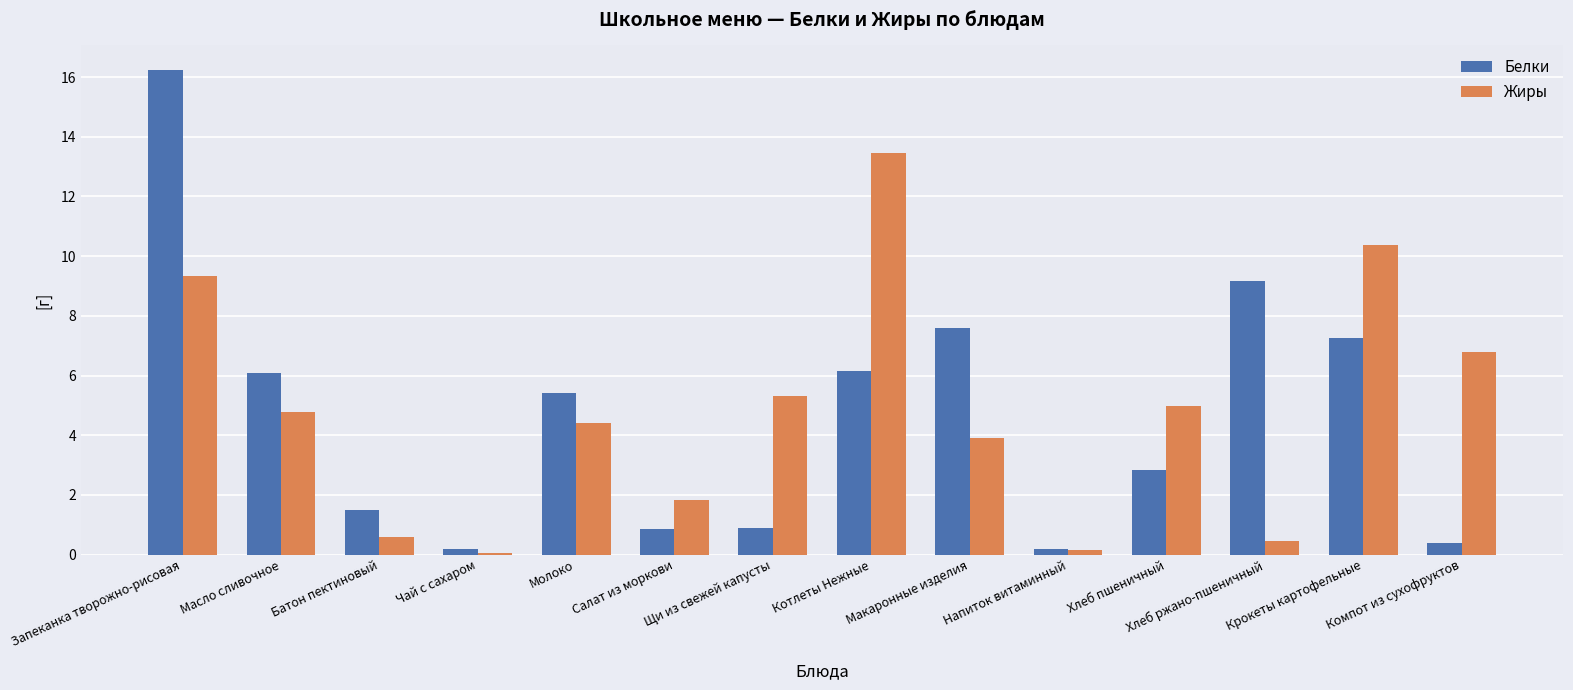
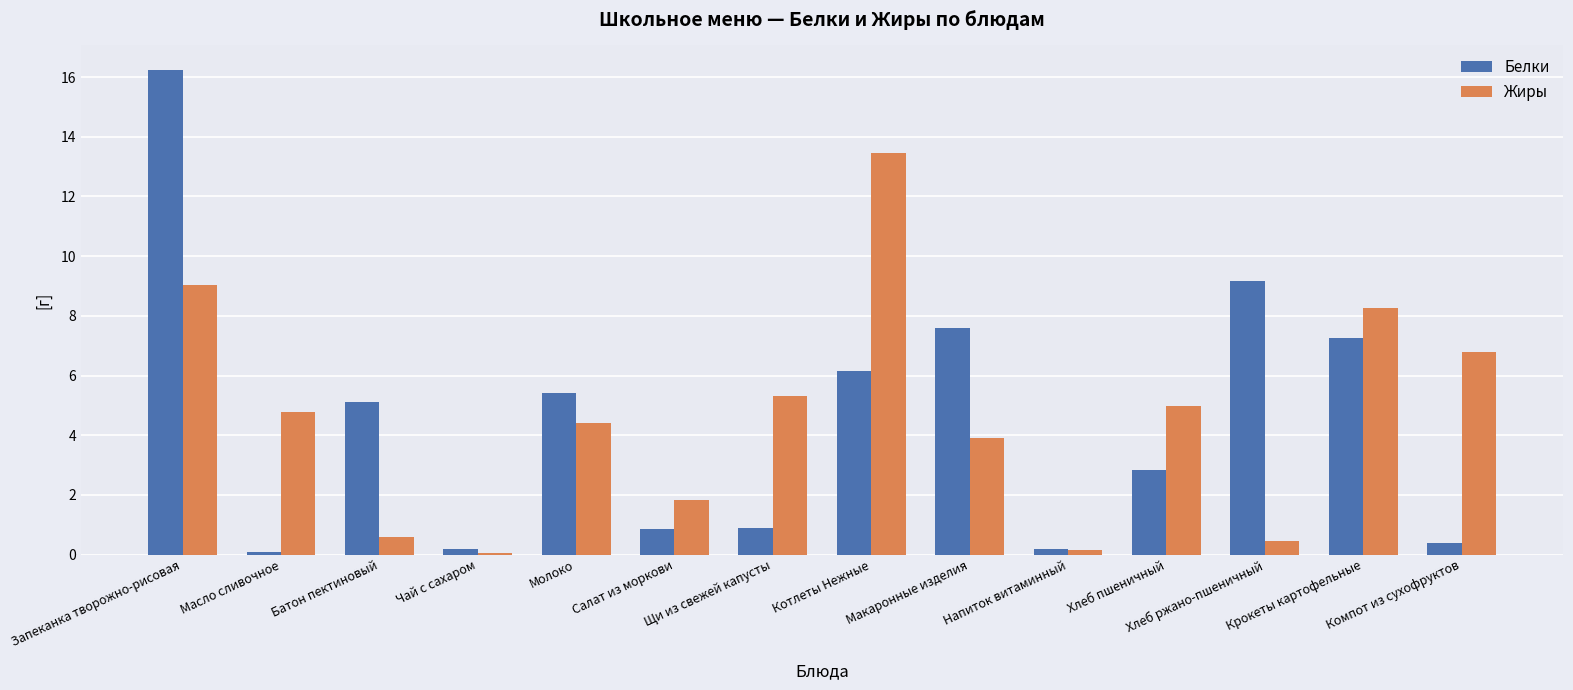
  {
    "Белки": {
      "Запеканка творожно-рисовая": 16.3,
-     "Масло сливочное": 6.1,
-     "Батон пектиновый": 1.5,
+     "Масло сливочное": 0.1,
+     "Батон пектиновый": 5.1,
      "Чай с сахаром": 0.2,
      "Молоко": 5.4,
      "Салат из моркови": 0.9,
      "Щи из свежей капусты": 0.9,
      "Котлеты Нежные": 6.1,
      "Макаронные изделия": 7.6,
      "Напиток витаминный": 0.2,
      "Хлеб пшеничный": 2.9,
      "Хлеб ржано-пшеничный": 9.2,
      "Крокеты картофельные": 7.3,
      "Компот из сухофруктов": 0.4
    },
    "Жиры": {
-     "Запеканка творожно-рисовая": 9.4,
+     "Запеканка творожно-рисовая": 9.0,
      "Масло сливочное": 4.8,
      "Батон пектиновый": 0.6,
      "Молоко": 4.4,
      "Салат из моркови": 1.8,
      "Щи из свежей капусты": 5.3,
      "Котлеты Нежные": 13.5,
      "Макаронные изделия": 3.9,
      "Напиток витаминный": 0.2,
      "Хлеб пшеничный": 5.0,
      "Хлеб ржано-пшеничный": 0.4,
-     "Крокеты картофельные": 10.4,
+     "Крокеты картофельные": 8.3,
      "Компот из сухофруктов": 6.8
    }
  }
